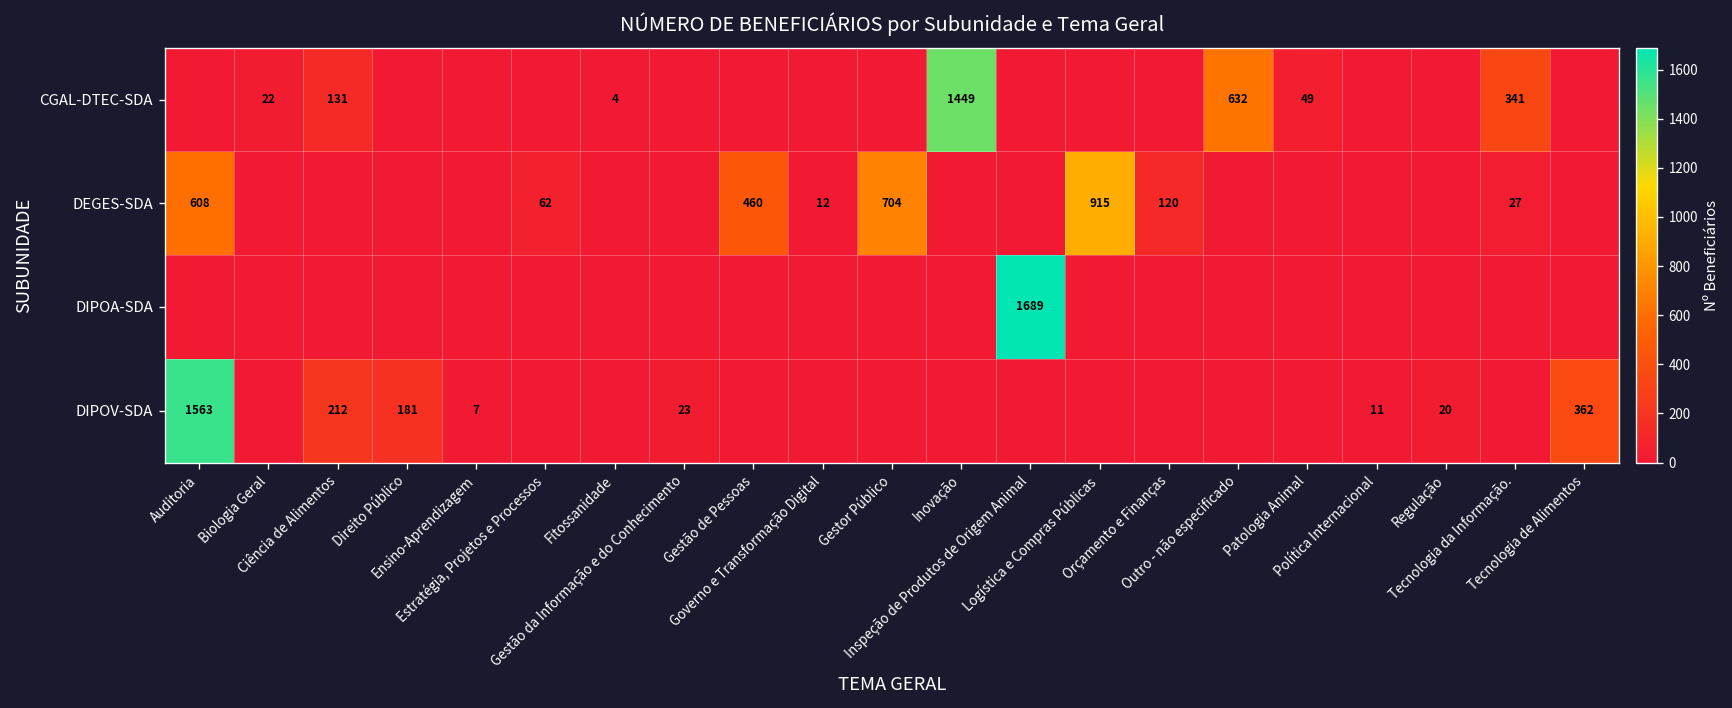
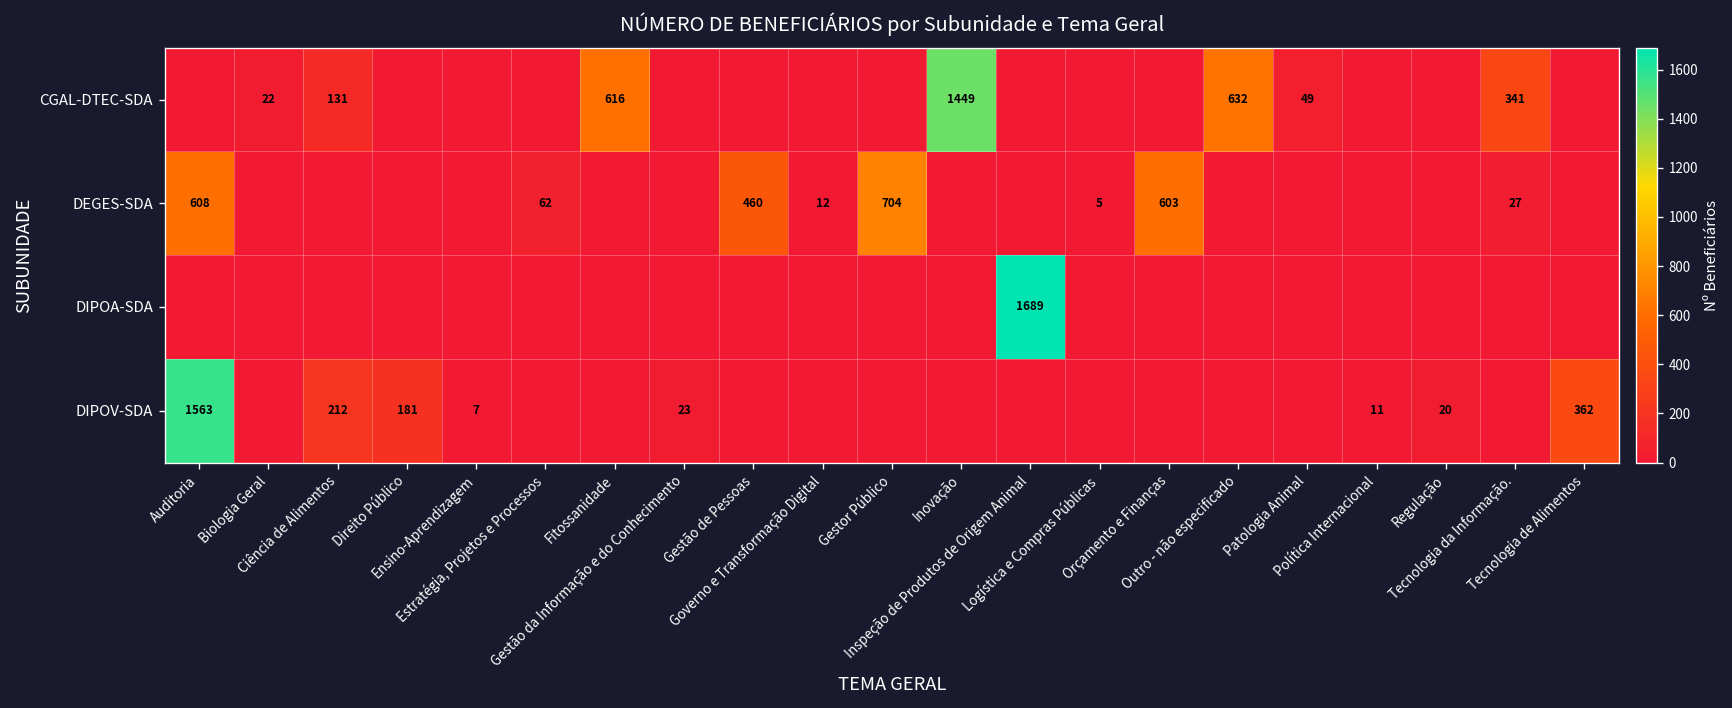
  {
    "CGAL-DTEC-SDA": {
      "Biologia Geral": 22,
      "Ciência de Alimentos": 131,
-     "Fitossanidade": 4,
+     "Fitossanidade": 616,
      "Inovação": 1449,
      "Outro - não especificado": 632,
      "Patologia Animal": 49,
      "Tecnologia da Informação.": 341
    },
    "DEGES-SDA": {
      "Auditoria": 608,
      "Estratégia, Projetos e Processos": 62,
      "Gestão de Pessoas": 460,
      "Governo e Transformação Digital": 12,
      "Gestor Público": 704,
-     "Logística e Compras Públicas": 915,
-     "Orçamento e Finanças": 120,
+     "Logística e Compras Públicas": 5,
+     "Orçamento e Finanças": 603,
      "Tecnologia da Informação.": 27
    },
    "DIPOA-SDA": {
      "Inspeção de Produtos de Origem Animal": 1689
    },
    "DIPOV-SDA": {
      "Auditoria": 1563,
      "Ciência de Alimentos": 212,
      "Direito Público": 181,
      "Ensino-Aprendizagem": 7,
      "Gestão da Informação e do Conhecimento": 23,
      "Política Internacional": 11,
      "Regulação": 20,
      "Tecnologia de Alimentos": 362
    }
  }
